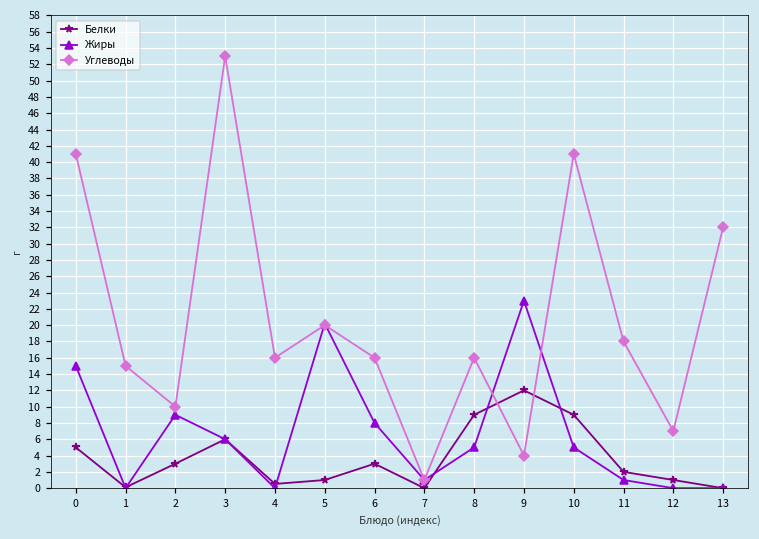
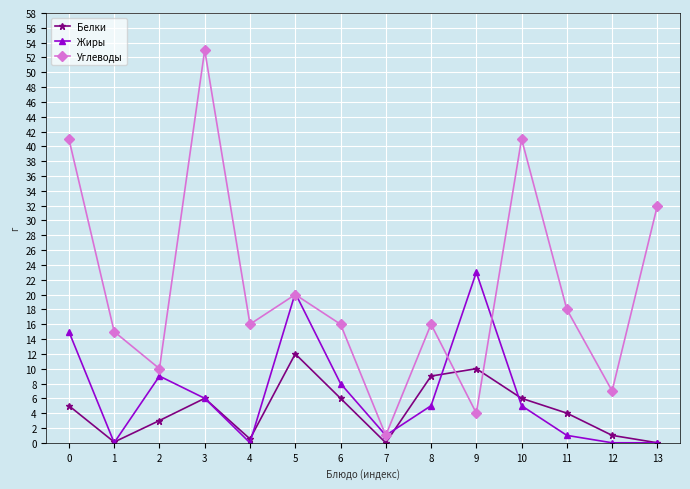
  {
    "Белки": {
      "0": 5,
      "2": 3,
      "4": 1,
-     "5": 1,
-     "6": 3,
+     "5": 12,
+     "6": 6,
      "7": 0,
      "8": 9,
-     "9": 12,
-     "10": 9,
-     "11": 2,
+     "9": 10,
+     "10": 6,
+     "11": 4,
      "12": 1
    },
    "Жиры": {
      "0": 15,
      "2": 9,
      "4": 0,
      "6": 8,
      "8": 5,
      "9": 23,
      "10": 5,
      "11": 1,
      "12": 0
    },
    "Углеводы": {
      "0": 41,
      "1": 15,
      "2": 10,
      "3": 53,
      "4": 16,
      "6": 16,
      "8": 16,
      "9": 4,
      "10": 41,
      "11": 18,
      "12": 7,
      "13": 32
    }
  }
